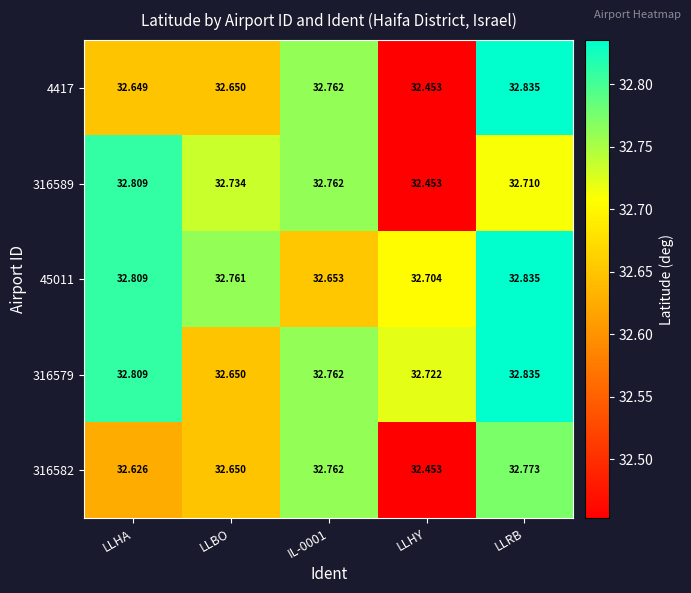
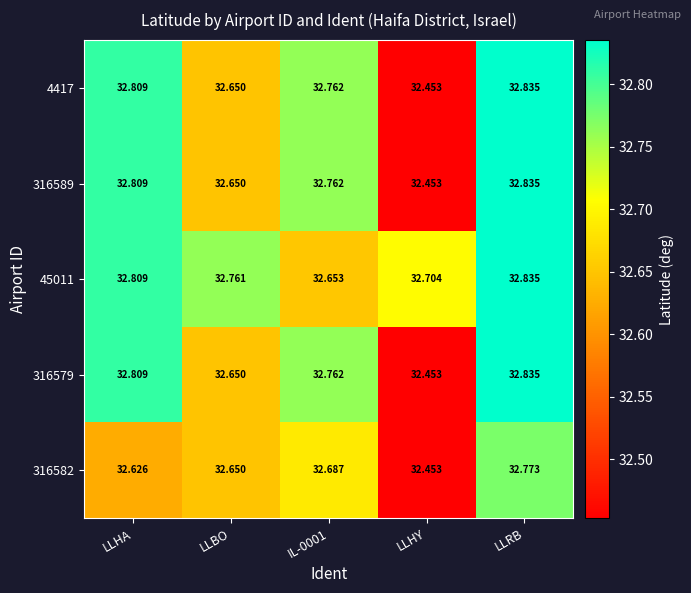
  {
    "4417": {
-     "LLHA": 32.649,
+     "LLHA": 32.809,
      "LLBO": 32.650,
      "IL-0001": 32.762,
      "LLHY": 32.453,
      "LLRB": 32.835
    },
    "316589": {
      "LLHA": 32.809,
-     "LLBO": 32.734,
+     "LLBO": 32.650,
      "IL-0001": 32.762,
      "LLHY": 32.453,
-     "LLRB": 32.710
+     "LLRB": 32.835
    },
    "45011": {
      "LLHA": 32.809,
      "LLBO": 32.761,
      "IL-0001": 32.653,
      "LLHY": 32.704,
      "LLRB": 32.835
    },
    "316579": {
      "LLHA": 32.809,
      "LLBO": 32.650,
      "IL-0001": 32.762,
-     "LLHY": 32.722,
+     "LLHY": 32.453,
      "LLRB": 32.835
    },
    "316582": {
      "LLHA": 32.626,
      "LLBO": 32.650,
-     "IL-0001": 32.762,
+     "IL-0001": 32.687,
      "LLHY": 32.453,
      "LLRB": 32.773
    }
  }
